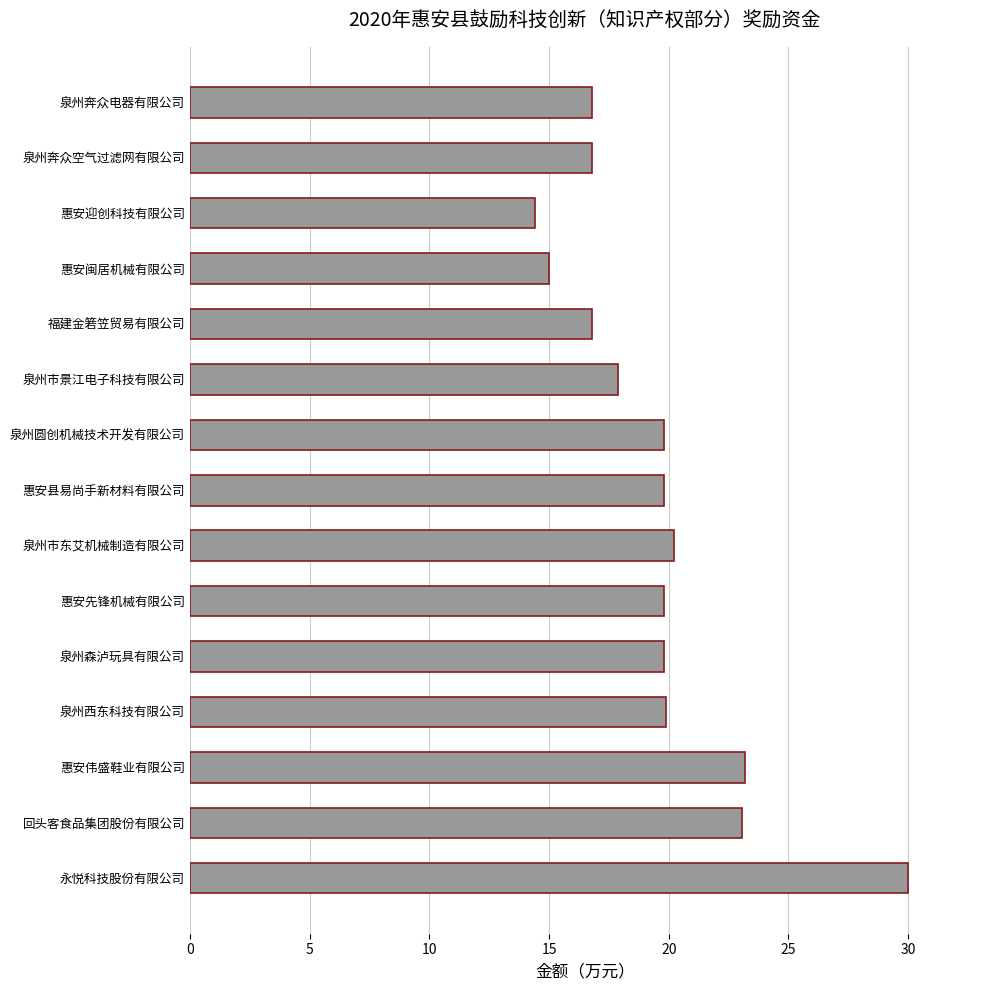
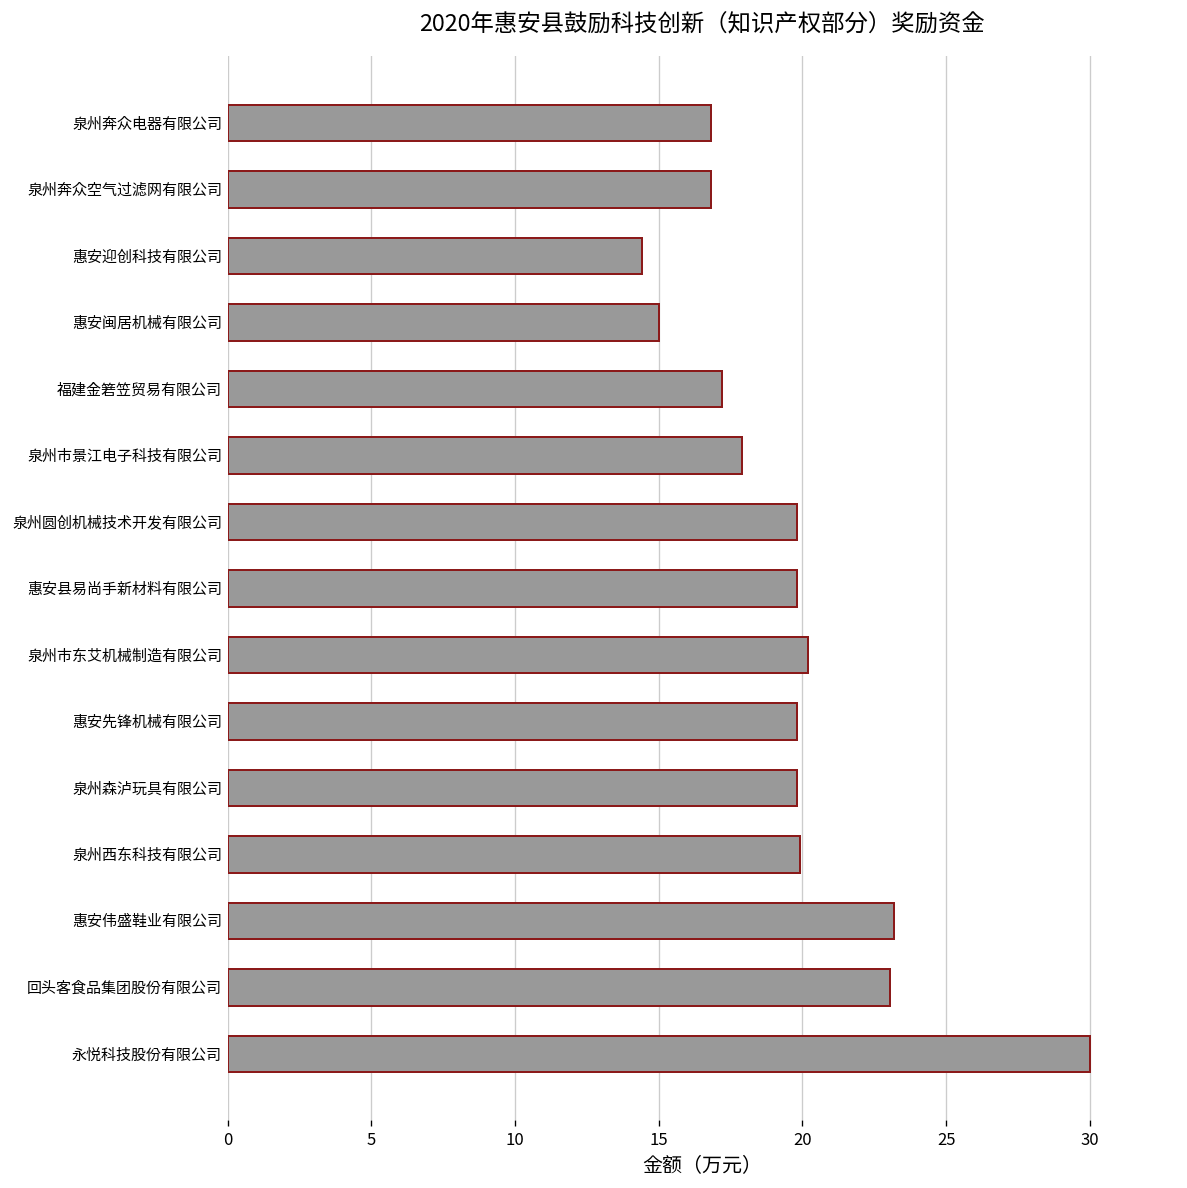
  {
    "泉州奔众电器有限公司": 16.8,
    "泉州奔众空气过滤网有限公司": 16.8,
    "惠安迎创科技有限公司": 14.4,
    "惠安闽居机械有限公司": 15.0,
-   "福建金箬笠贸易有限公司": 16.8,
+   "福建金箬笠贸易有限公司": 17.2,
    "泉州市景江电子科技有限公司": 17.9,
    "泉州圆创机械技术开发有限公司": 19.8,
    "惠安县易尚手新材料有限公司": 19.8,
    "泉州市东艾机械制造有限公司": 20.2,
    "惠安先锋机械有限公司": 19.8,
    "泉州森泸玩具有限公司": 19.8,
    "泉州西东科技有限公司": 19.9,
    "惠安伟盛鞋业有限公司": 23.2,
    "回头客食品集团股份有限公司": 23.1,
    "永悦科技股份有限公司": 30.0
  }
